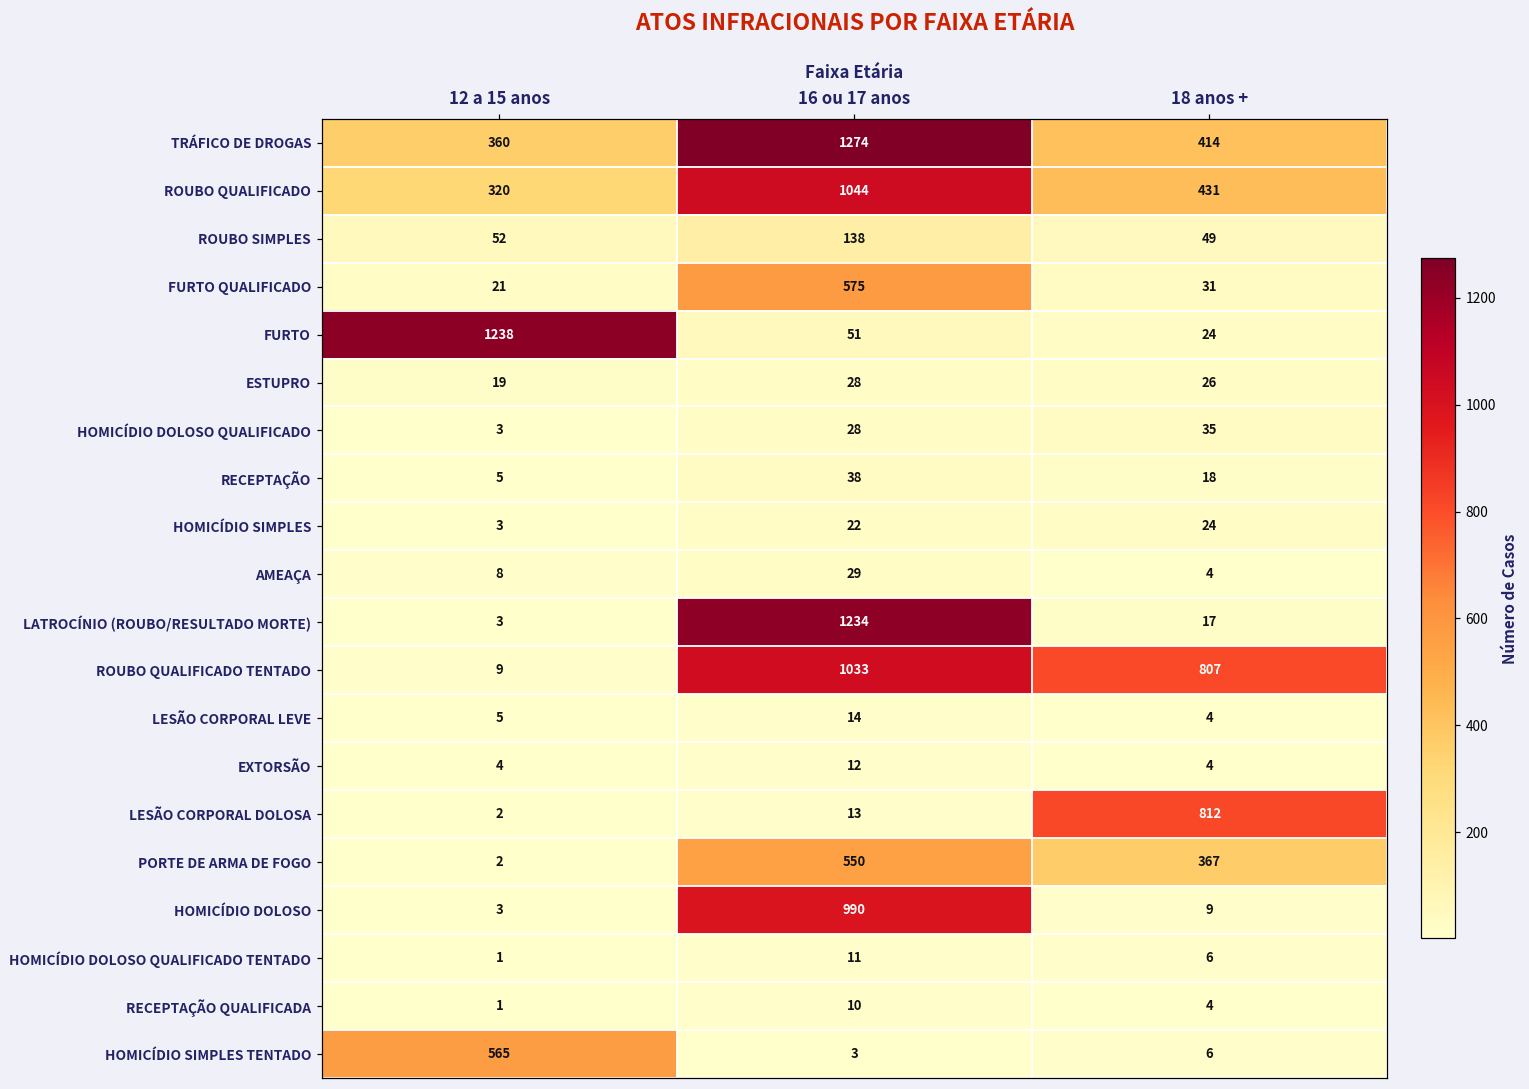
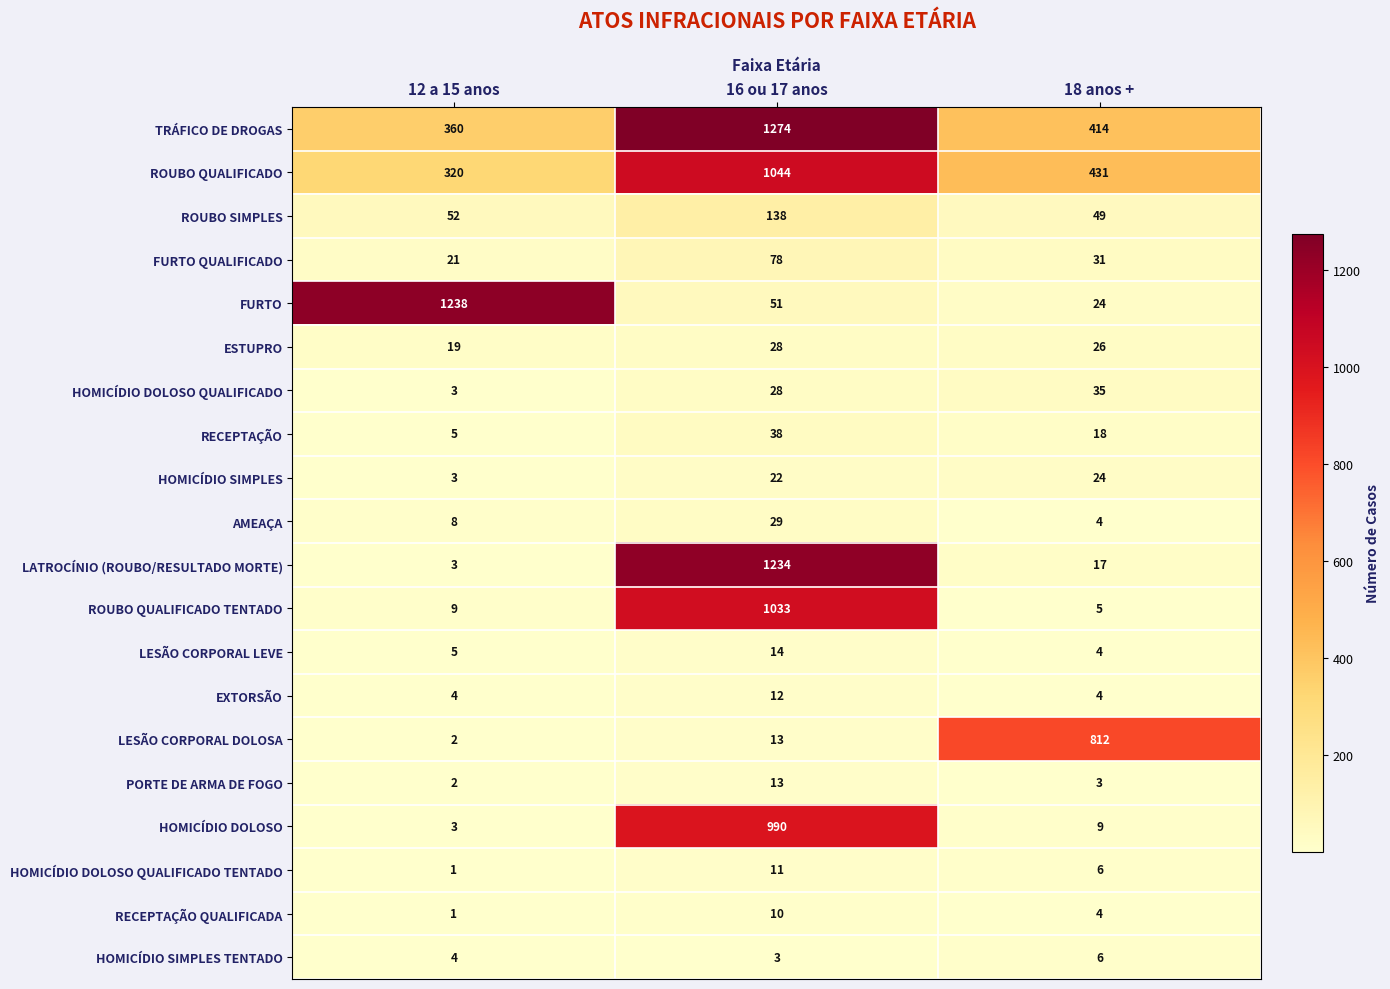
  {
    "TRÁFICO DE DROGAS": {
      "12 a 15 anos": 360,
      "16 ou 17 anos": 1274,
      "18 anos +": 414
    },
    "ROUBO QUALIFICADO": {
      "12 a 15 anos": 320,
      "16 ou 17 anos": 1044,
      "18 anos +": 431
    },
    "ROUBO SIMPLES": {
      "12 a 15 anos": 52,
      "16 ou 17 anos": 138,
      "18 anos +": 49
    },
    "FURTO QUALIFICADO": {
      "12 a 15 anos": 21,
-     "16 ou 17 anos": 575,
+     "16 ou 17 anos": 78,
      "18 anos +": 31
    },
    "FURTO": {
      "12 a 15 anos": 1238,
      "16 ou 17 anos": 51,
      "18 anos +": 24
    },
    "ESTUPRO": {
      "12 a 15 anos": 19,
      "16 ou 17 anos": 28,
      "18 anos +": 26
    },
    "HOMICÍDIO DOLOSO QUALIFICADO": {
      "12 a 15 anos": 3,
      "16 ou 17 anos": 28,
      "18 anos +": 35
    },
    "RECEPTAÇÃO": {
      "12 a 15 anos": 5,
      "16 ou 17 anos": 38,
      "18 anos +": 18
    },
    "HOMICÍDIO SIMPLES": {
      "12 a 15 anos": 3,
      "16 ou 17 anos": 22,
      "18 anos +": 24
    },
    "AMEAÇA": {
      "12 a 15 anos": 8,
      "16 ou 17 anos": 29,
      "18 anos +": 4
    },
    "LATROCÍNIO (ROUBO/RESULTADO MORTE)": {
      "12 a 15 anos": 3,
      "16 ou 17 anos": 1234,
      "18 anos +": 17
    },
    "ROUBO QUALIFICADO TENTADO": {
      "12 a 15 anos": 9,
      "16 ou 17 anos": 1033,
-     "18 anos +": 807
+     "18 anos +": 5
    },
    "LESÃO CORPORAL LEVE": {
      "12 a 15 anos": 5,
      "16 ou 17 anos": 14,
      "18 anos +": 4
    },
    "EXTORSÃO": {
      "12 a 15 anos": 4,
      "16 ou 17 anos": 12,
      "18 anos +": 4
    },
    "LESÃO CORPORAL DOLOSA": {
      "12 a 15 anos": 2,
      "16 ou 17 anos": 13,
      "18 anos +": 812
    },
    "PORTE DE ARMA DE FOGO": {
      "12 a 15 anos": 2,
-     "16 ou 17 anos": 550,
-     "18 anos +": 367
+     "16 ou 17 anos": 13,
+     "18 anos +": 3
    },
    "HOMICÍDIO DOLOSO": {
      "12 a 15 anos": 3,
      "16 ou 17 anos": 990,
      "18 anos +": 9
    },
    "HOMICÍDIO DOLOSO QUALIFICADO TENTADO": {
      "12 a 15 anos": 1,
      "16 ou 17 anos": 11,
      "18 anos +": 6
    },
    "RECEPTAÇÃO QUALIFICADA": {
      "12 a 15 anos": 1,
      "16 ou 17 anos": 10,
      "18 anos +": 4
    },
    "HOMICÍDIO SIMPLES TENTADO": {
-     "12 a 15 anos": 565,
+     "12 a 15 anos": 4,
      "16 ou 17 anos": 3,
      "18 anos +": 6
    }
  }
